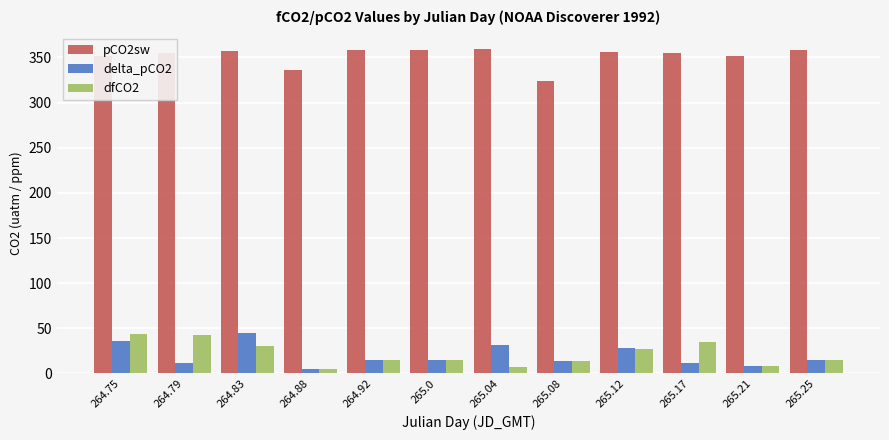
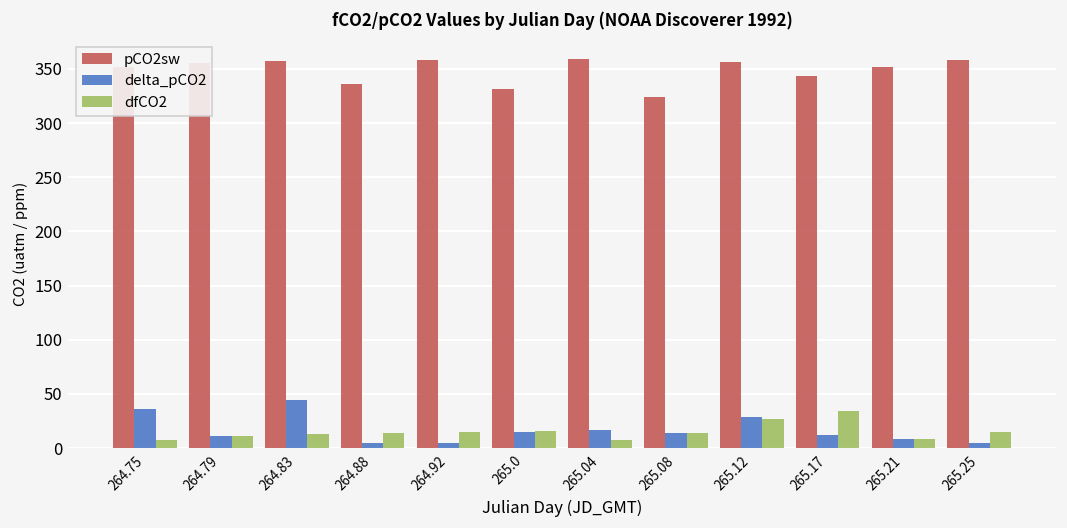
  {
    "pCO2sw": {
      "264.83": 360,
      "264.88": 340,
      "264.92": 360,
-     "265.0": 360,
+     "265.0": 330,
      "265.04": 360,
      "265.08": 320,
      "265.12": 360,
-     "265.17": 360,
+     "265.17": 340,
      "265.21": 350,
      "265.25": 360
    },
    "delta_pCO2": {
      "264.75": 40,
      "264.79": 10,
      "264.83": 40,
      "264.88": 0,
-     "264.92": 15,
+     "264.92": 5,
      "265.0": 20,
-     "265.04": 30,
+     "265.04": 20,
      "265.08": 10,
      "265.12": 30,
      "265.17": 10,
      "265.21": 10,
-     "265.25": 10
+     "265.25": 0
    },
    "dfCO2": {
-     "264.75": 40,
-     "264.79": 40,
-     "264.83": 30,
-     "264.88": 0,
+     "264.75": 10,
+     "264.79": 10,
+     "264.83": 10,
+     "264.88": 10,
      "264.92": 20,
      "265.0": 20,
      "265.04": 10,
      "265.08": 10,
      "265.12": 30,
      "265.17": 30,
      "265.21": 10,
      "265.25": 10
    }
  }
